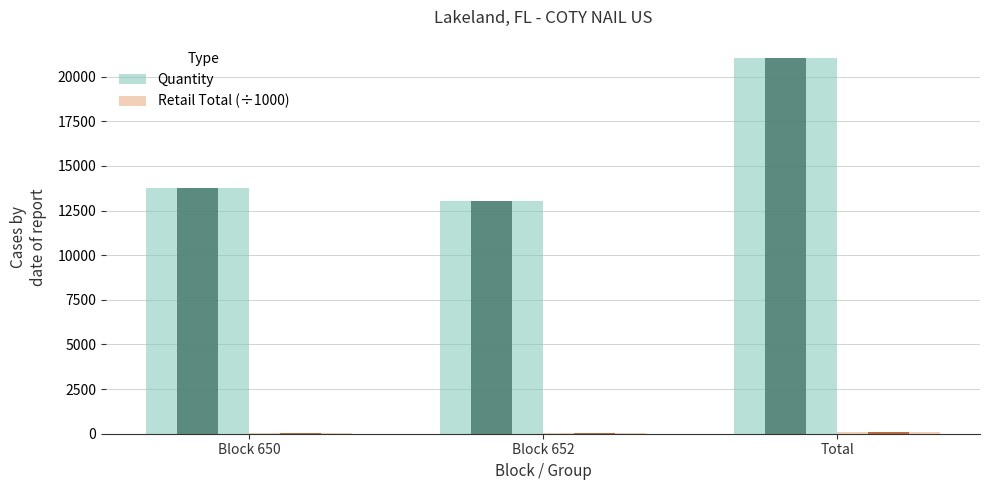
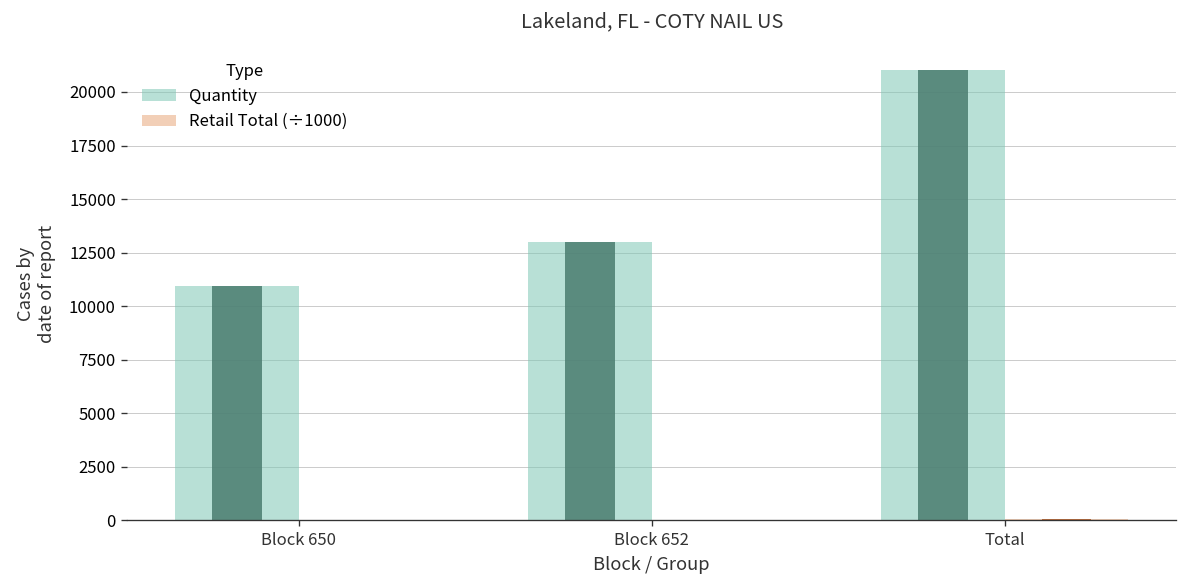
  {
    "Quantity": {
-     "Block 650": 13800,
+     "Block 650": 10900,
      "Block 652": 13000,
      "Total": 21000
    }
  }
